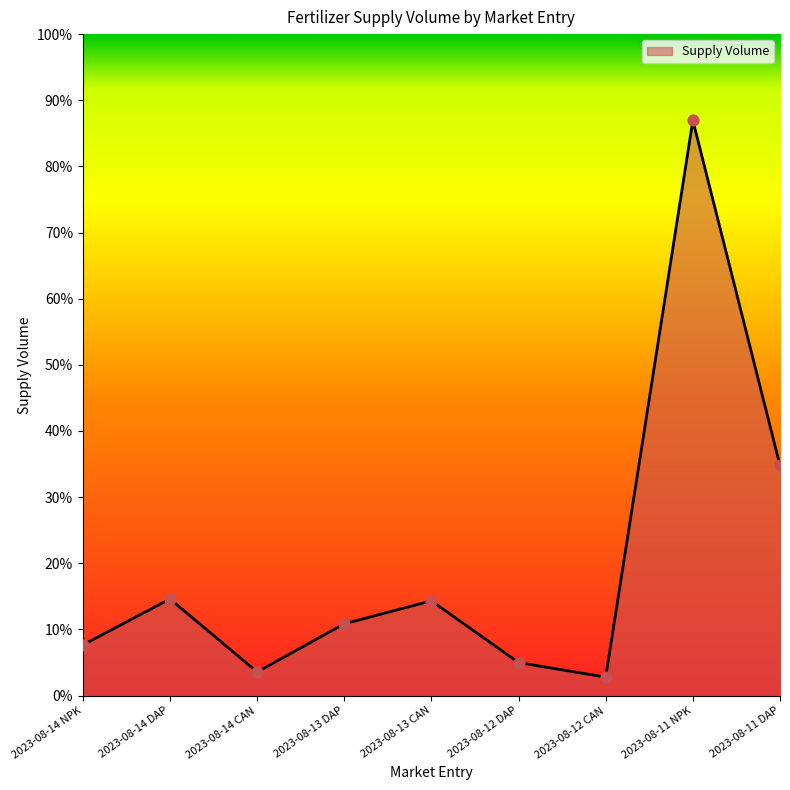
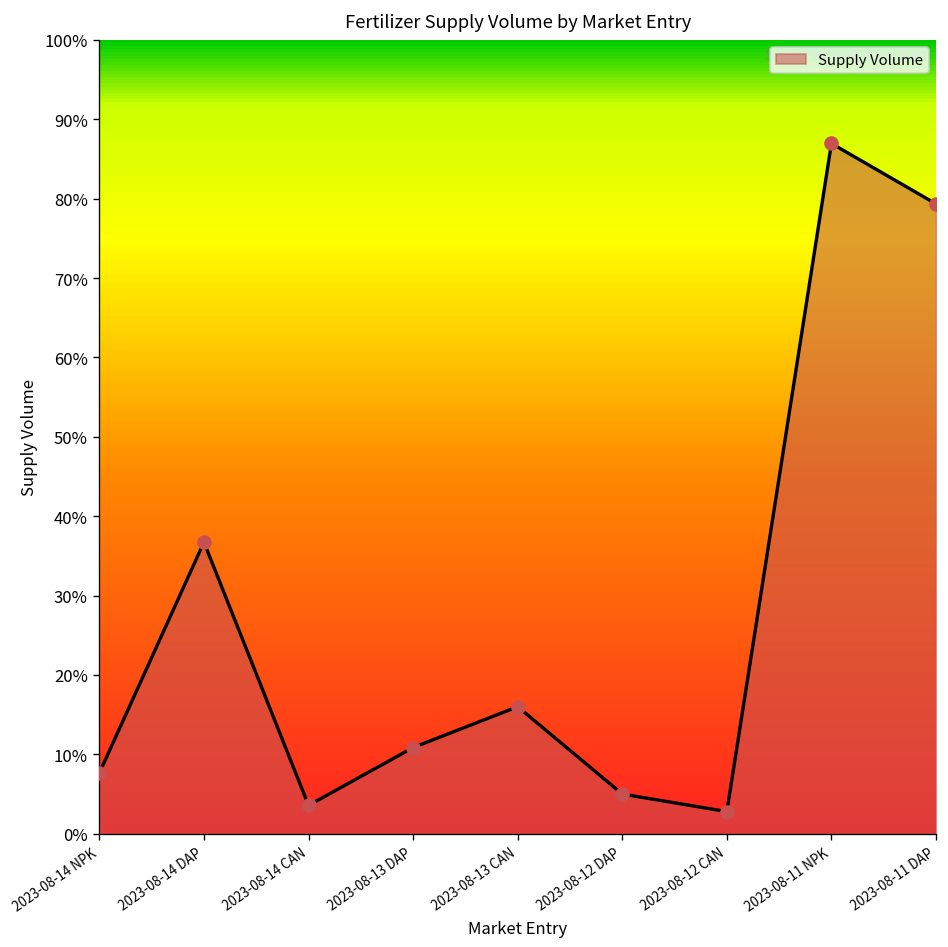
  {
    "2023-08-14 NPK": "8%",
-   "2023-08-14 DAP": "15%",
+   "2023-08-14 DAP": "37%",
    "2023-08-14 CAN": "4%",
    "2023-08-13 DAP": "11%",
-   "2023-08-13 CAN": "14%",
+   "2023-08-13 CAN": "16%",
    "2023-08-12 DAP": "5%",
    "2023-08-12 CAN": "3%",
    "2023-08-11 NPK": "87%",
-   "2023-08-11 DAP": "35%"
+   "2023-08-11 DAP": "79%"
  }
